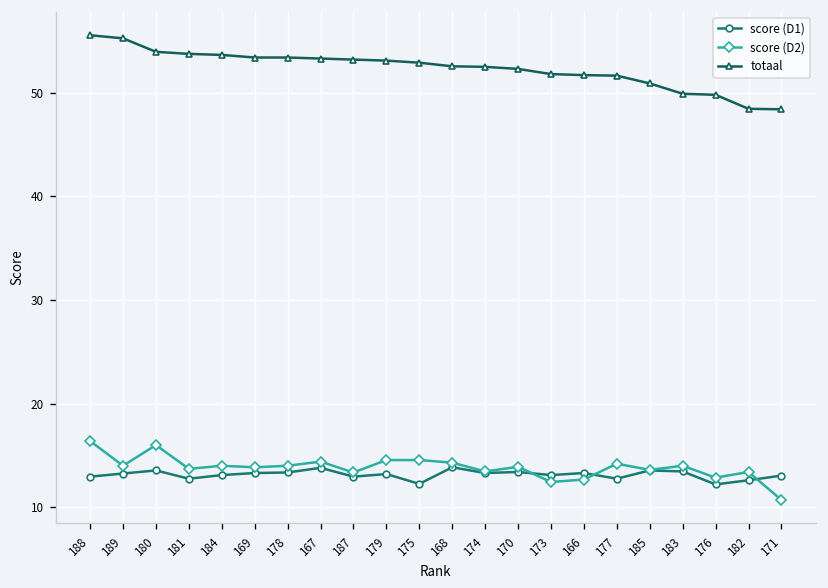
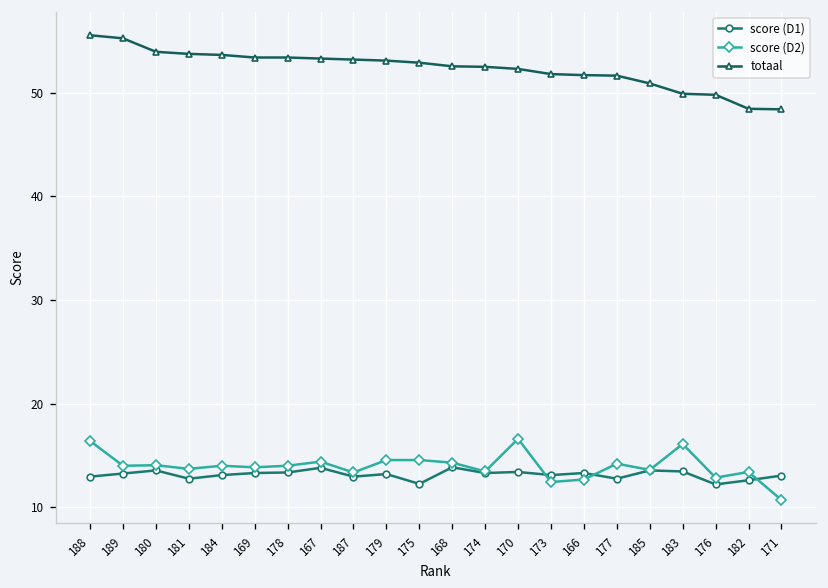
  {
    "score (D2)": {
      "188": 16,
      "189": 14,
-     "180": 16,
+     "180": 14,
      "181": 14,
      "184": 14,
      "169": 14,
      "178": 14,
      "167": 14,
      "187": 13,
      "179": 15,
      "175": 15,
      "168": 14,
-     "170": 14,
+     "170": 17,
      "173": 12,
      "166": 13,
      "177": 14,
-     "183": 14,
+     "183": 16,
      "176": 13,
      "182": 13,
      "171": 11
    }
  }
